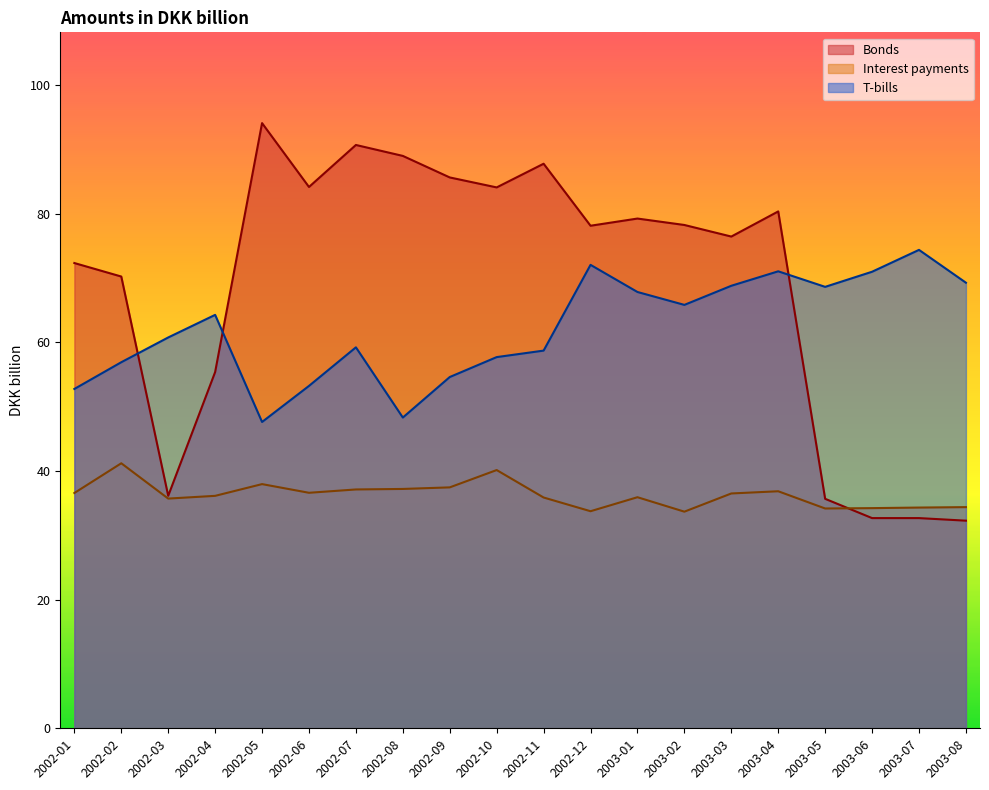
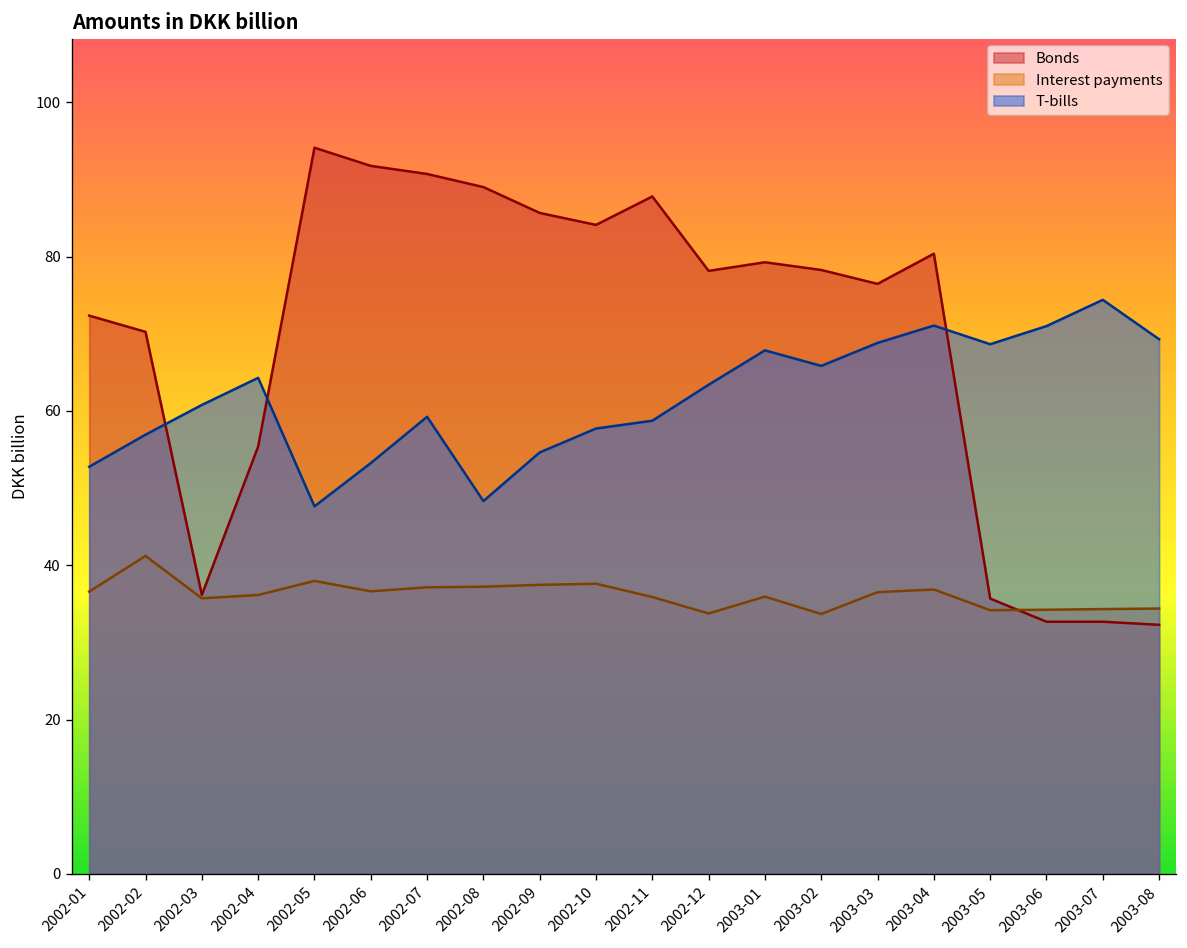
  {
    "Bonds": {
      "2002-01": 72,
      "2002-02": 70,
      "2002-03": 36,
      "2002-04": 55,
      "2002-05": 94,
-     "2002-06": 84,
+     "2002-06": 92,
      "2002-07": 91,
      "2002-08": 89,
      "2002-09": 86,
      "2002-10": 84,
      "2002-11": 88,
      "2002-12": 78,
      "2003-01": 79,
      "2003-02": 78,
      "2003-03": 76,
      "2003-04": 80,
      "2003-05": 36,
      "2003-06": 33,
      "2003-07": 33,
      "2003-08": 32
    },
    "Interest payments": {
      "2002-01": 37,
      "2002-02": 41,
      "2002-03": 36,
      "2002-04": 36,
      "2002-05": 38,
      "2002-06": 37,
      "2002-07": 37,
      "2002-08": 37,
      "2002-09": 37,
-     "2002-10": 40,
+     "2002-10": 38,
      "2002-11": 36,
      "2002-12": 34,
      "2003-01": 36,
      "2003-02": 34,
      "2003-03": 37,
      "2003-04": 37,
      "2003-05": 34,
      "2003-06": 34,
      "2003-07": 34,
      "2003-08": 34
    },
    "T-bills": {
      "2002-01": 53,
      "2002-02": 57,
      "2002-03": 61,
      "2002-04": 64,
      "2002-05": 48,
      "2002-06": 53,
      "2002-07": 59,
      "2002-08": 48,
      "2002-09": 55,
      "2002-10": 58,
      "2002-11": 59,
-     "2002-12": 72,
+     "2002-12": 63,
      "2003-01": 68,
      "2003-02": 66,
      "2003-03": 69,
      "2003-04": 71,
      "2003-05": 69,
      "2003-06": 71,
      "2003-07": 74,
      "2003-08": 69
    }
  }
